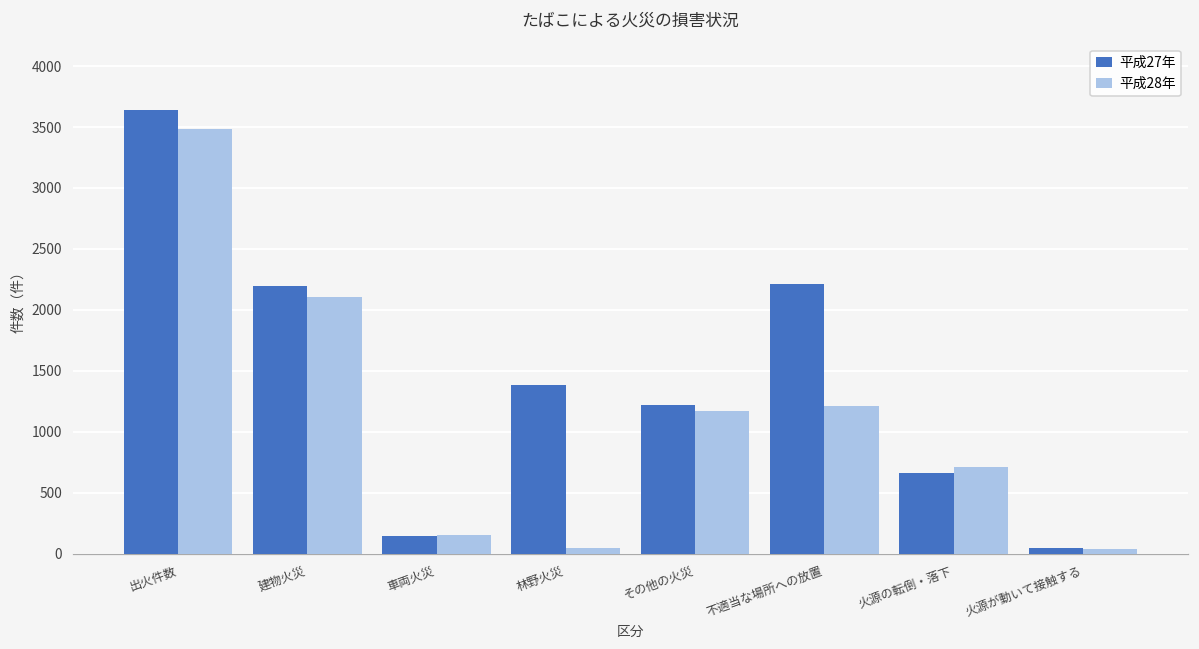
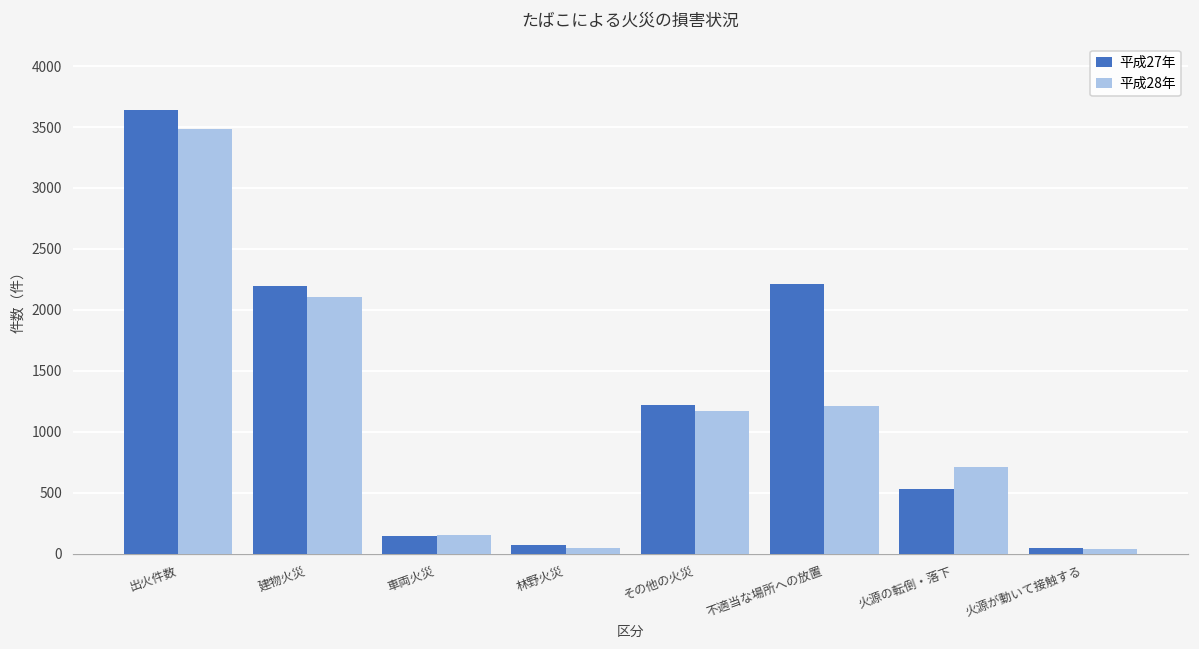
  {
    "平成27年": {
      "出火件数": 3640,
      "建物火災": 2200,
      "車両火災": 140,
-     "林野火災": 1380,
+     "林野火災": 70,
      "その他の火災": 1220,
      "不適当な場所への放置": 2210,
-     "火源の転倒・落下": 670,
+     "火源の転倒・落下": 530,
      "火源が動いて接触する": 50
    },
    "平成28年": {
      "出火件数": 3480,
      "建物火災": 2110,
      "車両火災": 160,
      "林野火災": 50,
      "その他の火災": 1170,
      "不適当な場所への放置": 1210,
      "火源の転倒・落下": 710,
      "火源が動いて接触する": 40
    }
  }
